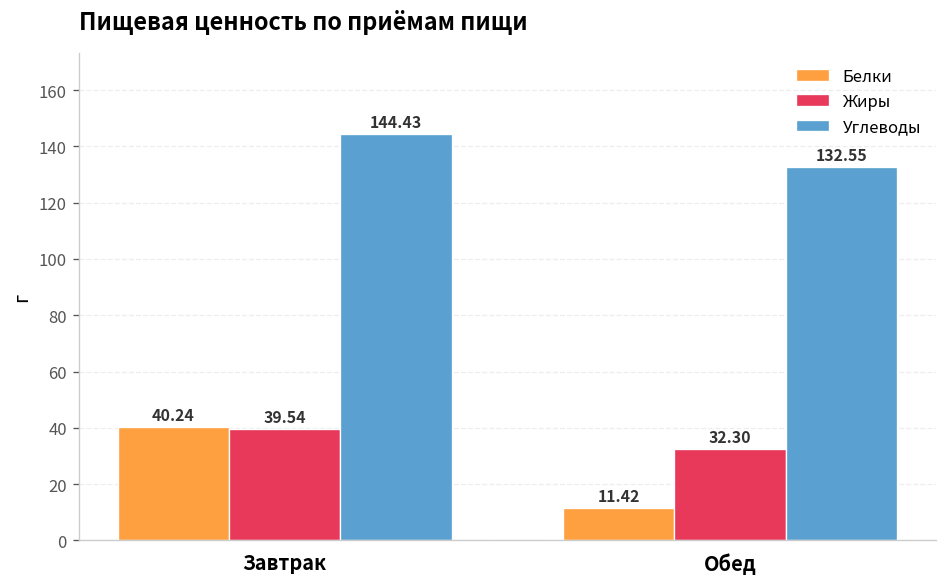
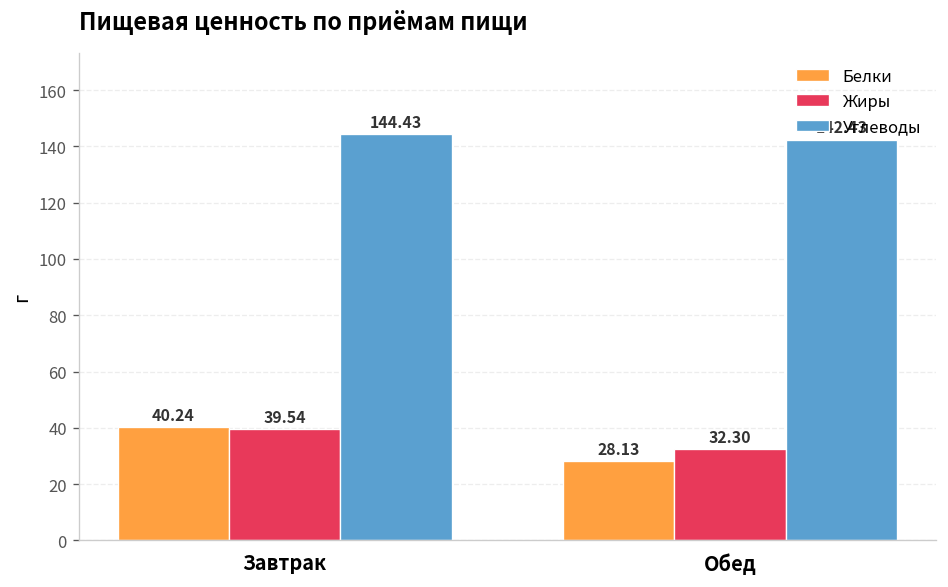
  {
    "Белки": {
      "Завтрак": 40.24,
-     "Обед": 11.42
+     "Обед": 28.13
    },
    "Жиры": {
      "Завтрак": 39.54,
      "Обед": 32.30
    },
    "Углеводы": {
      "Завтрак": 144.43,
-     "Обед": 132.55
+     "Обед": 142.43
    }
  }
